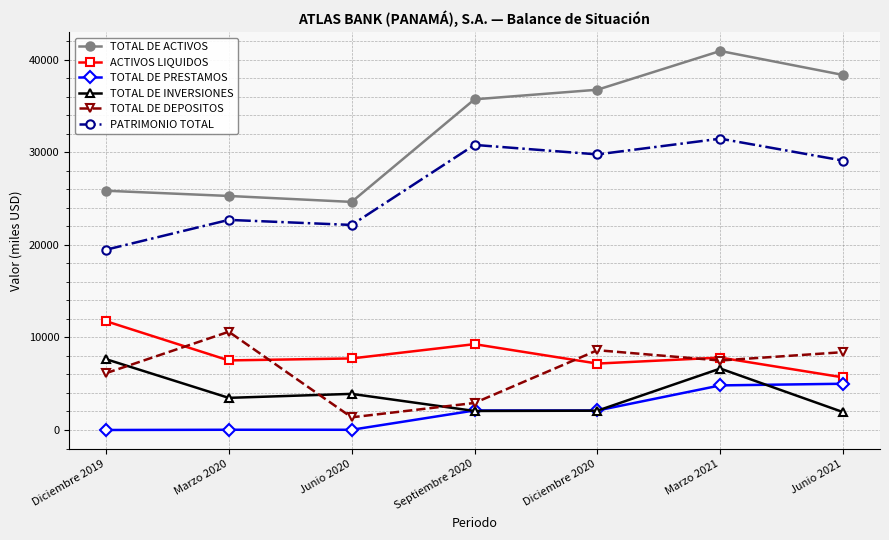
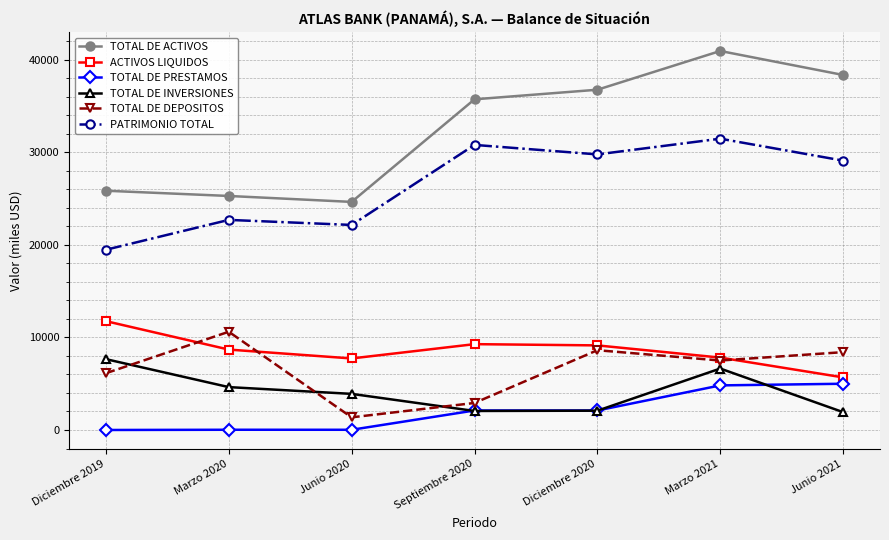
  {
    "TOTAL DE ACTIVOS": {
      "Diciembre 2019": 26000,
      "Marzo 2020": 25000,
      "Junio 2020": 25000,
      "Septiembre 2020": 36000,
      "Diciembre 2020": 37000,
      "Marzo 2021": 41000,
      "Junio 2021": 38000
    },
    "ACTIVOS LIQUIDOS": {
      "Diciembre 2019": 12000,
-     "Marzo 2020": 8000,
+     "Marzo 2020": 9000,
      "Junio 2020": 8000,
      "Septiembre 2020": 9000,
-     "Diciembre 2020": 7000,
+     "Diciembre 2020": 9000,
      "Marzo 2021": 8000,
      "Junio 2021": 6000
    },
    "TOTAL DE PRESTAMOS": {
      "Diciembre 2019": 0,
      "Marzo 2020": 0,
      "Junio 2020": 0,
      "Marzo 2021": 5000,
      "Junio 2021": 5000
    },
    "TOTAL DE INVERSIONES": {
      "Diciembre 2019": 8000,
-     "Marzo 2020": 3000,
+     "Marzo 2020": 5000,
      "Junio 2020": 4000,
      "Marzo 2021": 7000,
      "Junio 2021": 2000
    },
    "TOTAL DE DEPOSITOS": {
      "Diciembre 2019": 6000,
      "Marzo 2020": 11000,
      "Junio 2020": 1000,
      "Septiembre 2020": 3000,
      "Diciembre 2020": 9000,
      "Marzo 2021": 8000,
      "Junio 2021": 8000
    },
    "PATRIMONIO TOTAL": {
      "Diciembre 2019": 19000,
      "Marzo 2020": 23000,
      "Junio 2020": 22000,
      "Septiembre 2020": 31000,
      "Diciembre 2020": 30000,
      "Marzo 2021": 31000,
      "Junio 2021": 29000
    }
  }
